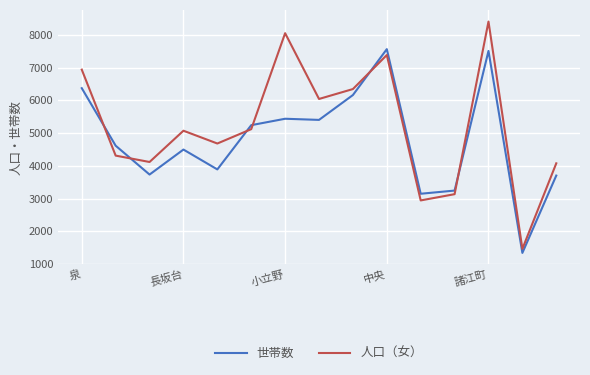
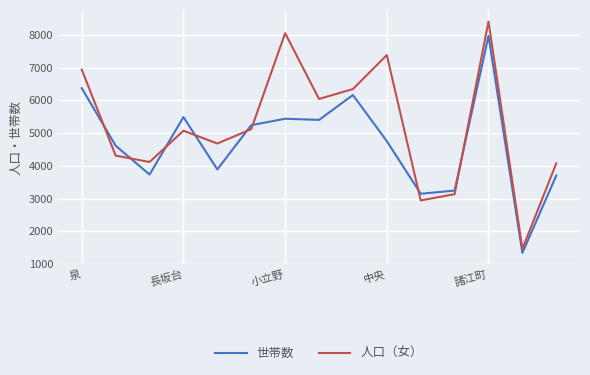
  {
    "世帯数": {
      "泉": 6400,
-     "長坂台": 4500,
+     "長坂台": 5500,
      "小立野": 5400,
-     "中央": 7600,
-     "諸江町": 7500
+     "中央": 4800,
+     "諸江町": 8000
    },
    "人口（女）": {
      "泉": 6900,
      "長坂台": 5100,
      "小立野": 8100,
      "中央": 7400,
      "諸江町": 8400
    }
  }
